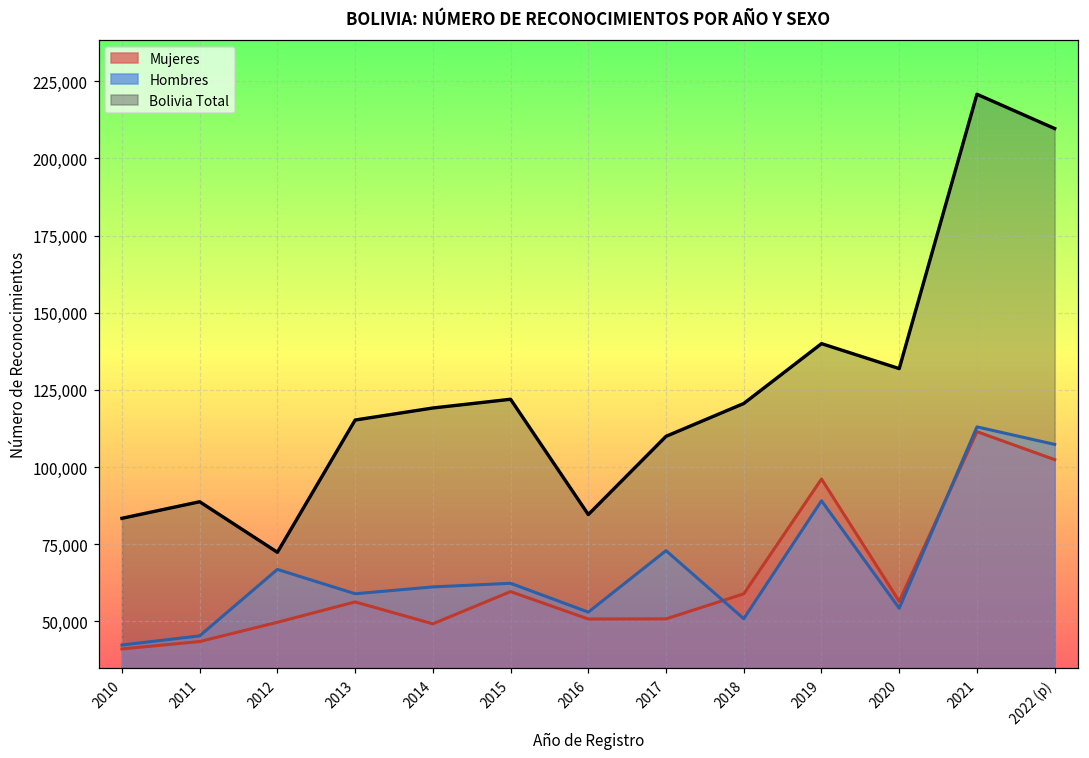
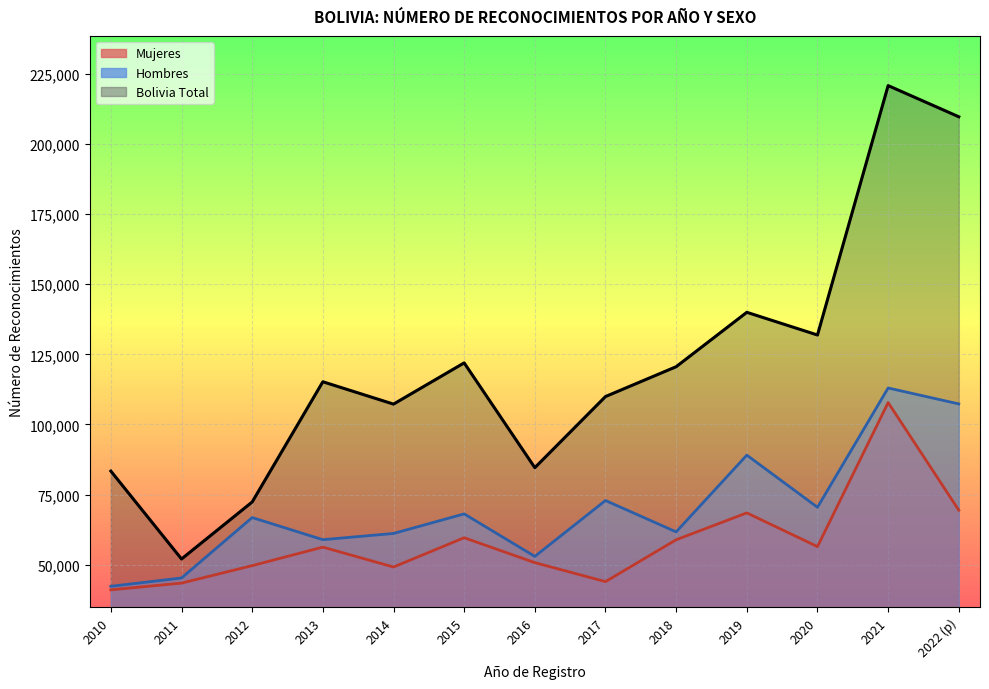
  {
    "Mujeres": {
      "2010": "41,000",
      "2011": "43,000",
      "2012": "50,000",
      "2013": "56,000",
      "2014": "49,000",
      "2015": "60,000",
      "2016": "51,000",
-     "2017": "51,000",
+     "2017": "44,000",
      "2018": "59,000",
-     "2019": "96,000",
+     "2019": "68,000",
      "2020": "56,000",
-     "2021": "111,000",
-     "2022 (p)": "102,000"
+     "2021": "108,000",
+     "2022 (p)": "69,000"
    },
    "Hombres": {
      "2010": "42,000",
      "2011": "45,000",
      "2012": "67,000",
      "2013": "59,000",
      "2014": "61,000",
-     "2015": "62,000",
+     "2015": "68,000",
      "2016": "53,000",
      "2017": "73,000",
-     "2018": "51,000",
+     "2018": "62,000",
      "2019": "89,000",
-     "2020": "54,000",
+     "2020": "70,000",
      "2021": "113,000",
      "2022 (p)": "107,000"
    },
    "Bolivia Total": {
      "2010": "83,000",
-     "2011": "89,000",
+     "2011": "52,000",
      "2012": "72,000",
      "2013": "115,000",
-     "2014": "119,000",
+     "2014": "107,000",
      "2015": "122,000",
      "2016": "85,000",
      "2017": "110,000",
      "2018": "121,000",
      "2019": "140,000",
      "2020": "132,000",
      "2021": "221,000",
      "2022 (p)": "210,000"
    }
  }
